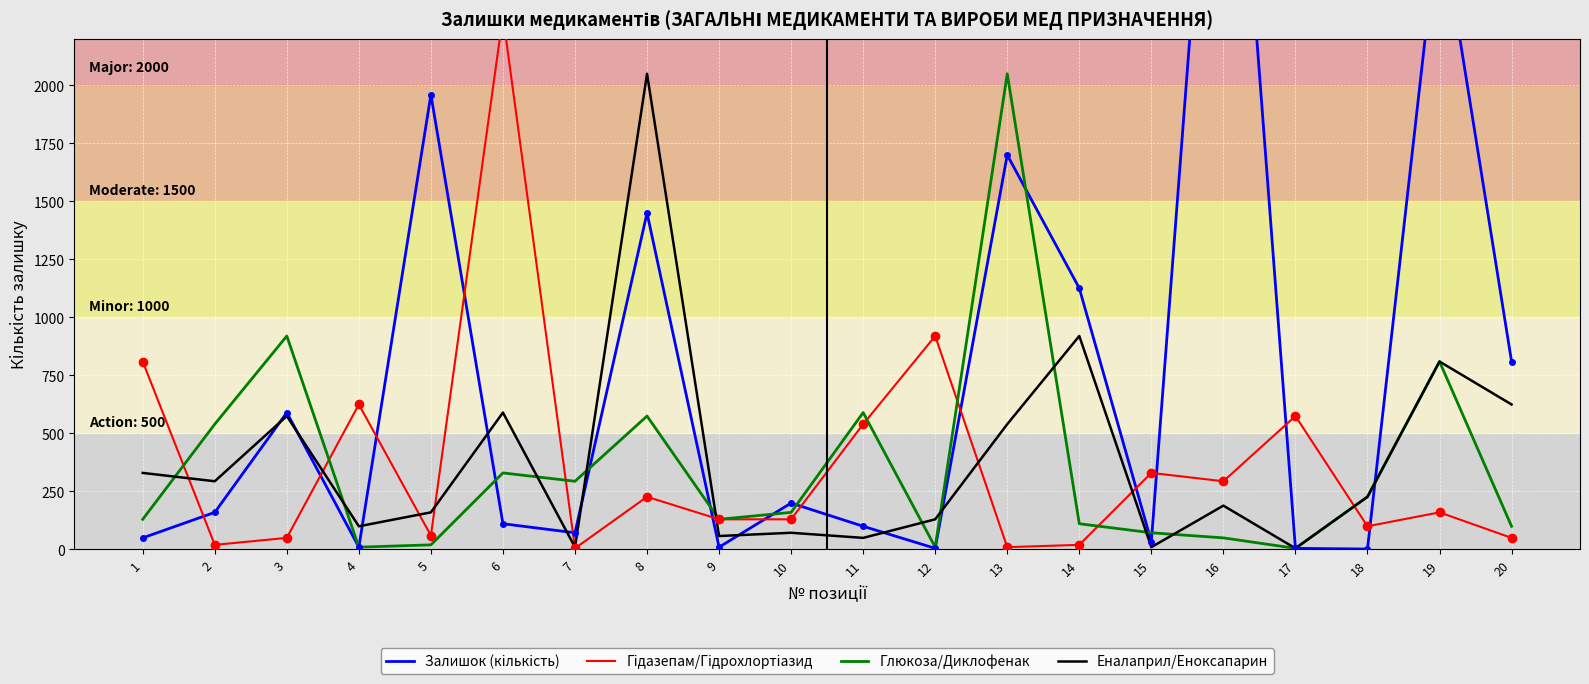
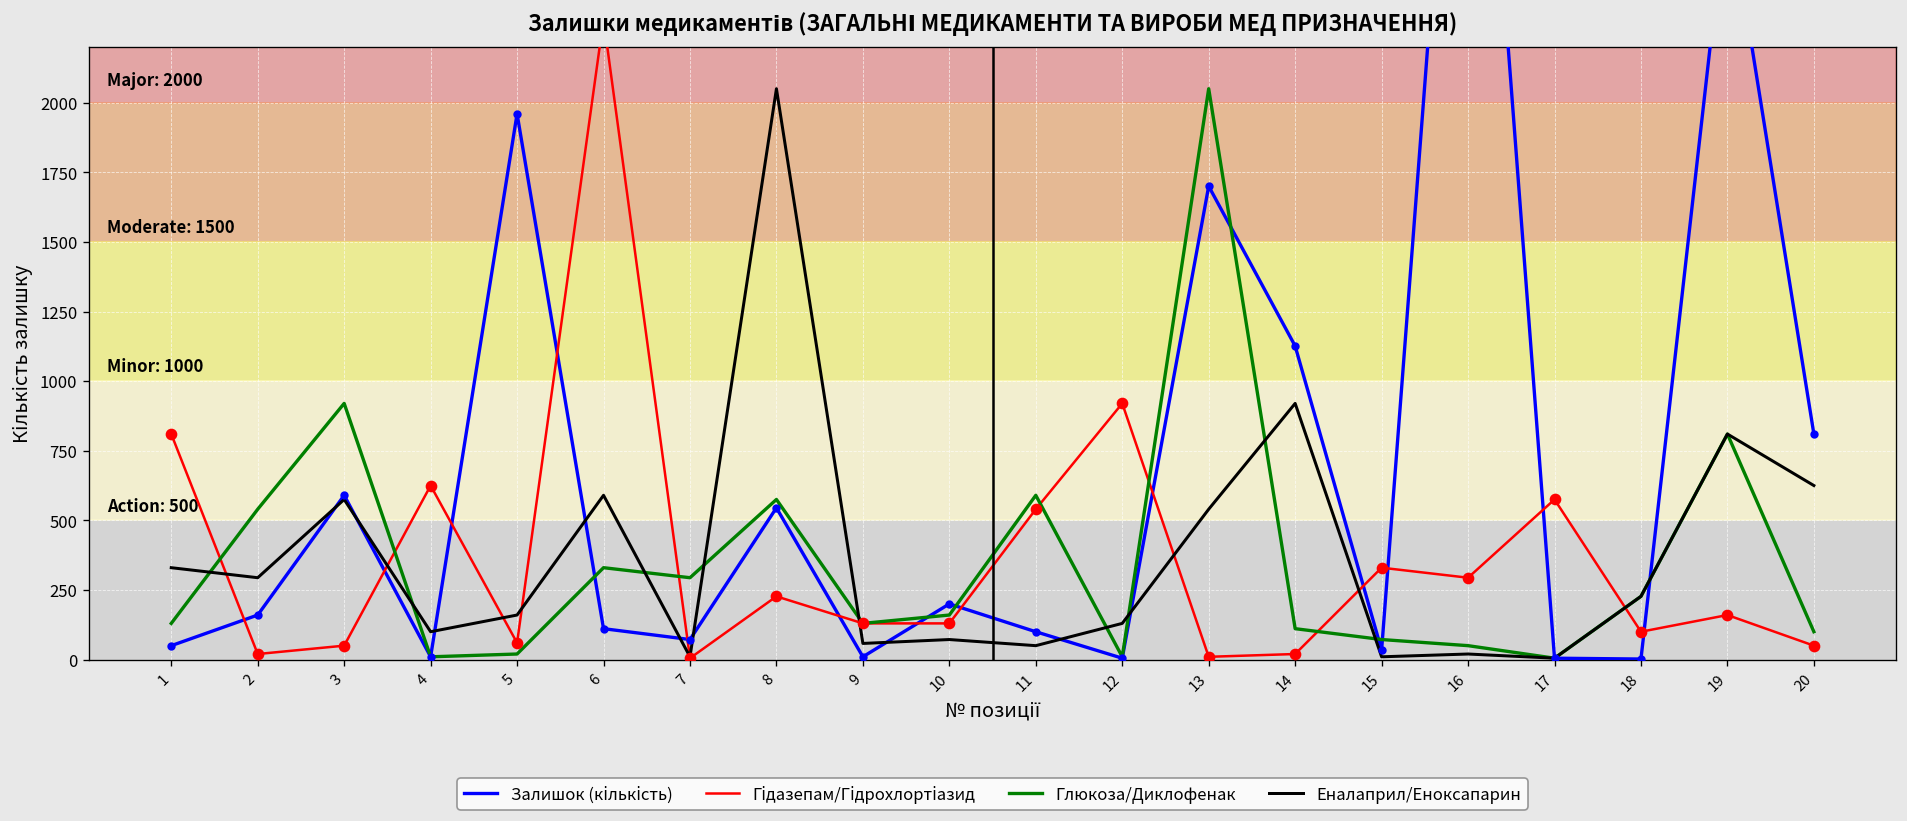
  {
    "Залишок (кількість)": {
      "1": 50,
      "2": 160,
      "3": 590,
      "5": 1960,
      "6": 110,
      "7": 70,
-     "8": 1450,
+     "8": 550,
      "9": 10,
      "10": 200,
      "11": 100,
      "13": 1700,
      "14": 1130,
      "15": 30,
      "18": 0,
      "20": 810
    },
    "Гідазепам/Гідрохлортіазид": {
      "1": 810,
      "2": 20,
      "3": 50,
      "4": 630,
      "5": 60,
      "8": 230,
      "10": 130,
      "11": 540,
      "12": 920,
      "13": 10,
      "14": 20,
      "15": 330,
      "16": 290,
      "17": 580,
      "18": 100,
      "19": 160,
      "20": 50
    },
    "Глюкоза/Диклофенак": {
      "1": 130,
      "2": 540,
      "3": 920,
      "5": 20,
      "6": 330,
      "7": 290,
      "8": 580,
      "10": 160,
      "11": 590,
      "13": 2050,
      "14": 110,
      "15": 70,
      "16": 50,
      "20": 100
    },
    "Еналаприл/Еноксапарин": {
      "1": 330,
      "2": 290,
      "3": 580,
      "4": 100,
      "5": 160,
      "6": 590,
      "8": 2050,
      "9": 60,
      "10": 70,
      "11": 50,
      "12": 130,
      "13": 540,
      "14": 920,
      "15": 10,
-     "16": 190,
+     "16": 20,
      "20": 630
    }
  }
